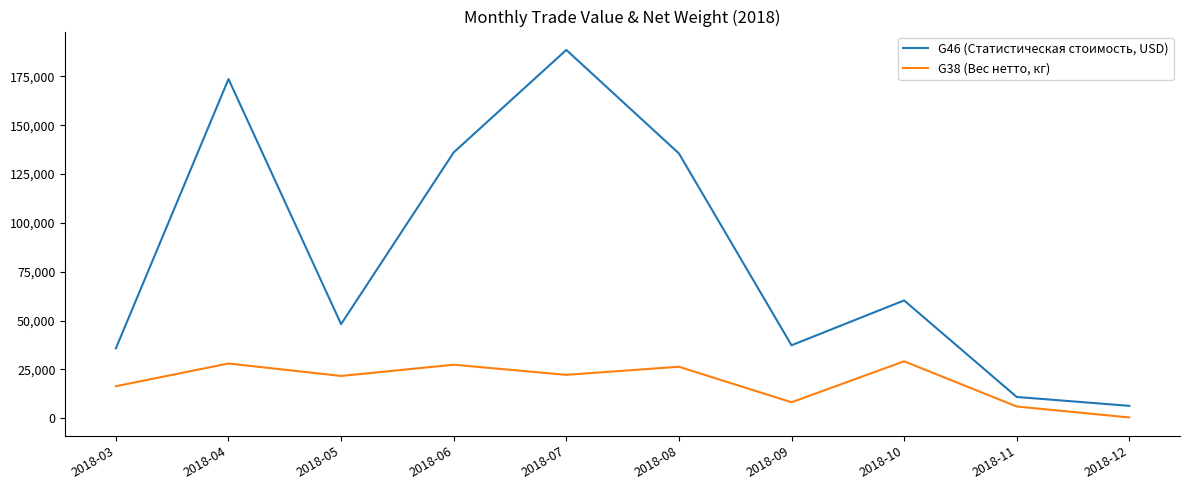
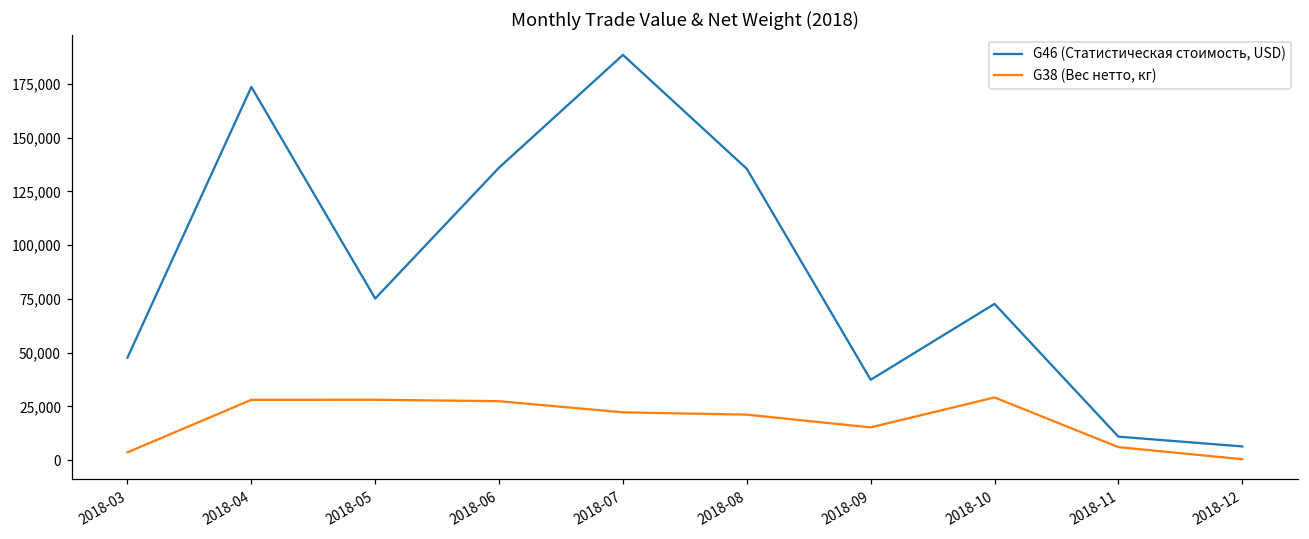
  {
    "G46 (Статистическая стоимость, USD)": {
-     "2018-03": "36,000",
+     "2018-03": "48,000",
      "2018-04": "174,000",
-     "2018-05": "48,000",
+     "2018-05": "75,000",
      "2018-06": "136,000",
      "2018-07": "189,000",
      "2018-08": "136,000",
      "2018-09": "37,000",
-     "2018-10": "60,000",
+     "2018-10": "73,000",
      "2018-11": "11,000",
      "2018-12": "6,000"
    },
    "G38 (Вес нетто, кг)": {
-     "2018-03": "16,000",
+     "2018-03": "4,000",
      "2018-04": "28,000",
-     "2018-05": "22,000",
+     "2018-05": "28,000",
      "2018-06": "27,000",
      "2018-07": "22,000",
-     "2018-08": "26,000",
-     "2018-09": "8,000",
+     "2018-08": "21,000",
+     "2018-09": "15,000",
      "2018-10": "29,000",
      "2018-11": "6,000",
      "2018-12": "0"
    }
  }
